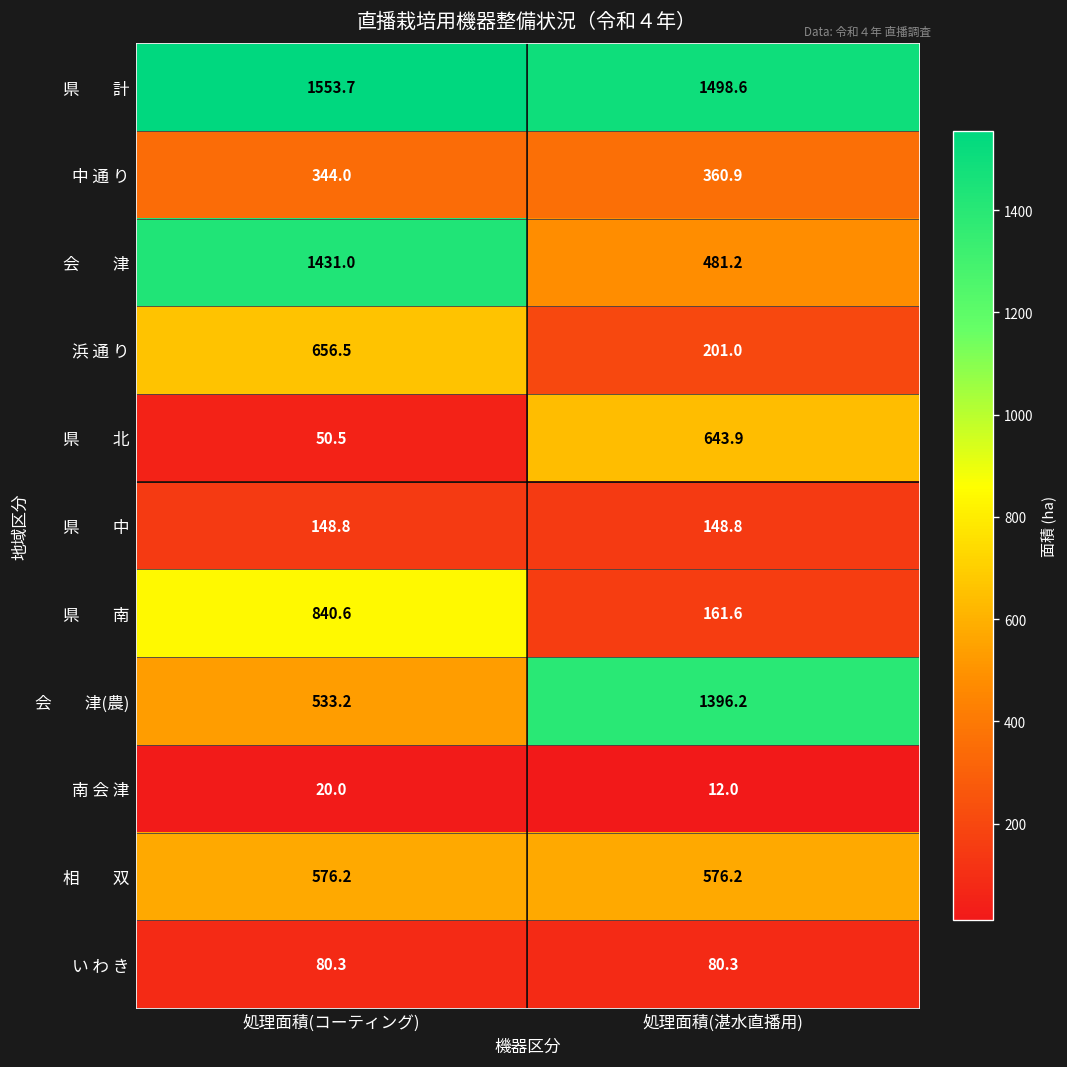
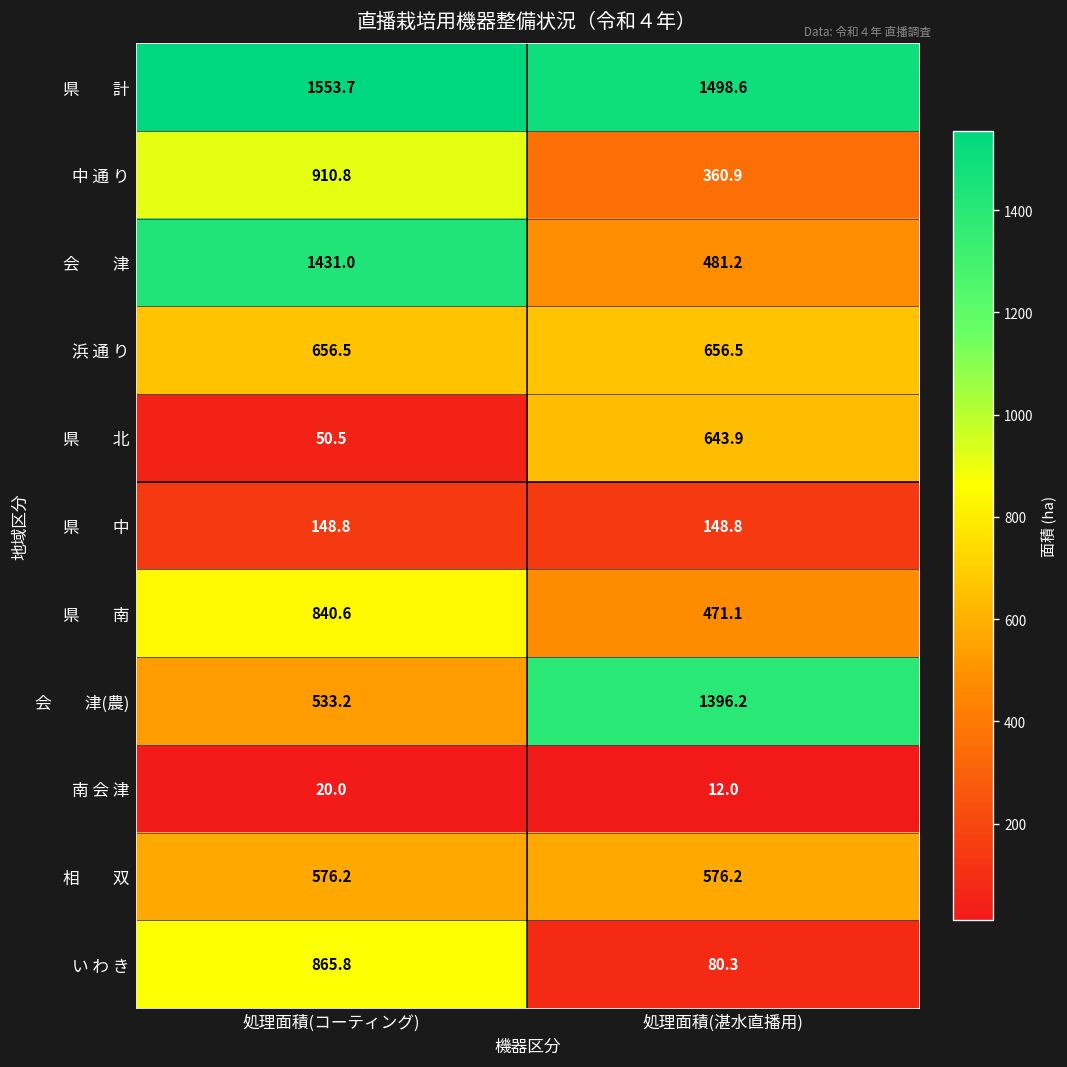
  {
    "県 計": {
      "処理面積(コーティング)": 1553.7,
      "処理面積(湛水直播用)": 1498.6
    },
    "中 通 り": {
-     "処理面積(コーティング)": 344.0,
+     "処理面積(コーティング)": 910.8,
      "処理面積(湛水直播用)": 360.9
    },
    "会 津": {
      "処理面積(コーティング)": 1431.0,
      "処理面積(湛水直播用)": 481.2
    },
    "浜 通 り": {
      "処理面積(コーティング)": 656.5,
-     "処理面積(湛水直播用)": 201.0
+     "処理面積(湛水直播用)": 656.5
    },
    "県 北": {
      "処理面積(コーティング)": 50.5,
      "処理面積(湛水直播用)": 643.9
    },
    "県 中": {
      "処理面積(コーティング)": 148.8,
      "処理面積(湛水直播用)": 148.8
    },
    "県 南": {
      "処理面積(コーティング)": 840.6,
-     "処理面積(湛水直播用)": 161.6
+     "処理面積(湛水直播用)": 471.1
    },
    "会 津(農)": {
      "処理面積(コーティング)": 533.2,
      "処理面積(湛水直播用)": 1396.2
    },
    "南 会 津": {
      "処理面積(コーティング)": 20.0,
      "処理面積(湛水直播用)": 12.0
    },
    "相 双": {
      "処理面積(コーティング)": 576.2,
      "処理面積(湛水直播用)": 576.2
    },
    "い わ き": {
-     "処理面積(コーティング)": 80.3,
+     "処理面積(コーティング)": 865.8,
      "処理面積(湛水直播用)": 80.3
    }
  }
